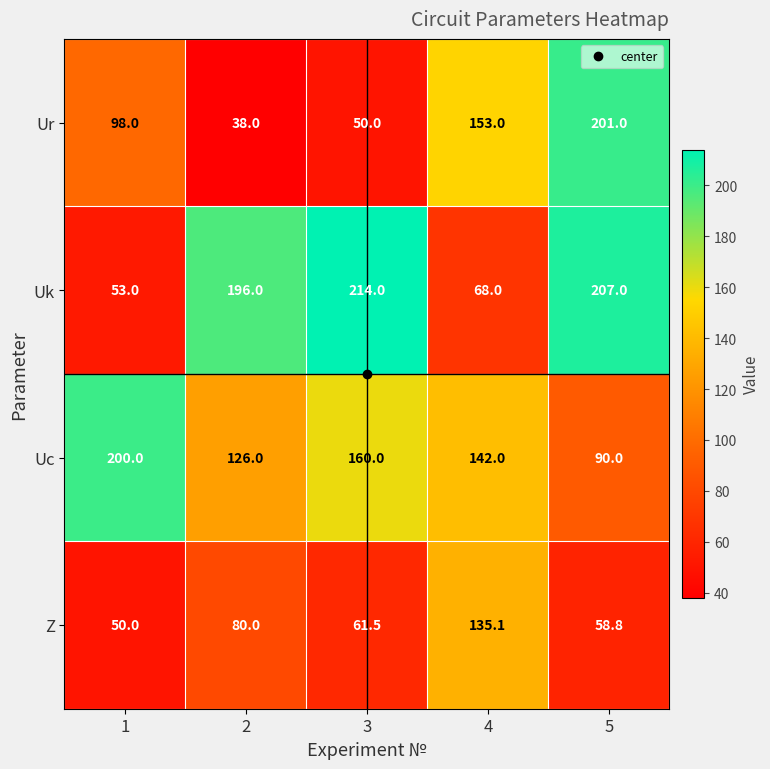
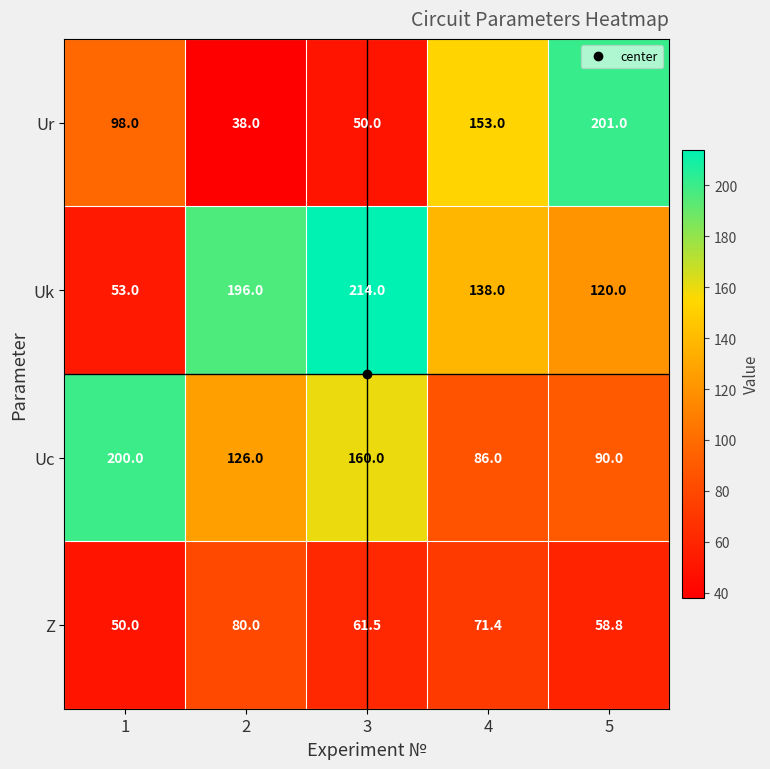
  {
    "Ur": {
      "1": 98.0,
      "2": 38.0,
      "3": 50.0,
      "4": 153.0,
      "5": 201.0
    },
    "Uk": {
      "1": 53.0,
      "2": 196.0,
      "3": 214.0,
-     "4": 68.0,
-     "5": 207.0
+     "4": 138.0,
+     "5": 120.0
    },
    "Uc": {
      "1": 200.0,
      "2": 126.0,
      "3": 160.0,
-     "4": 142.0,
+     "4": 86.0,
      "5": 90.0
    },
    "Z": {
      "1": 50.0,
      "2": 80.0,
      "3": 61.5,
-     "4": 135.1,
+     "4": 71.4,
      "5": 58.8
    }
  }
